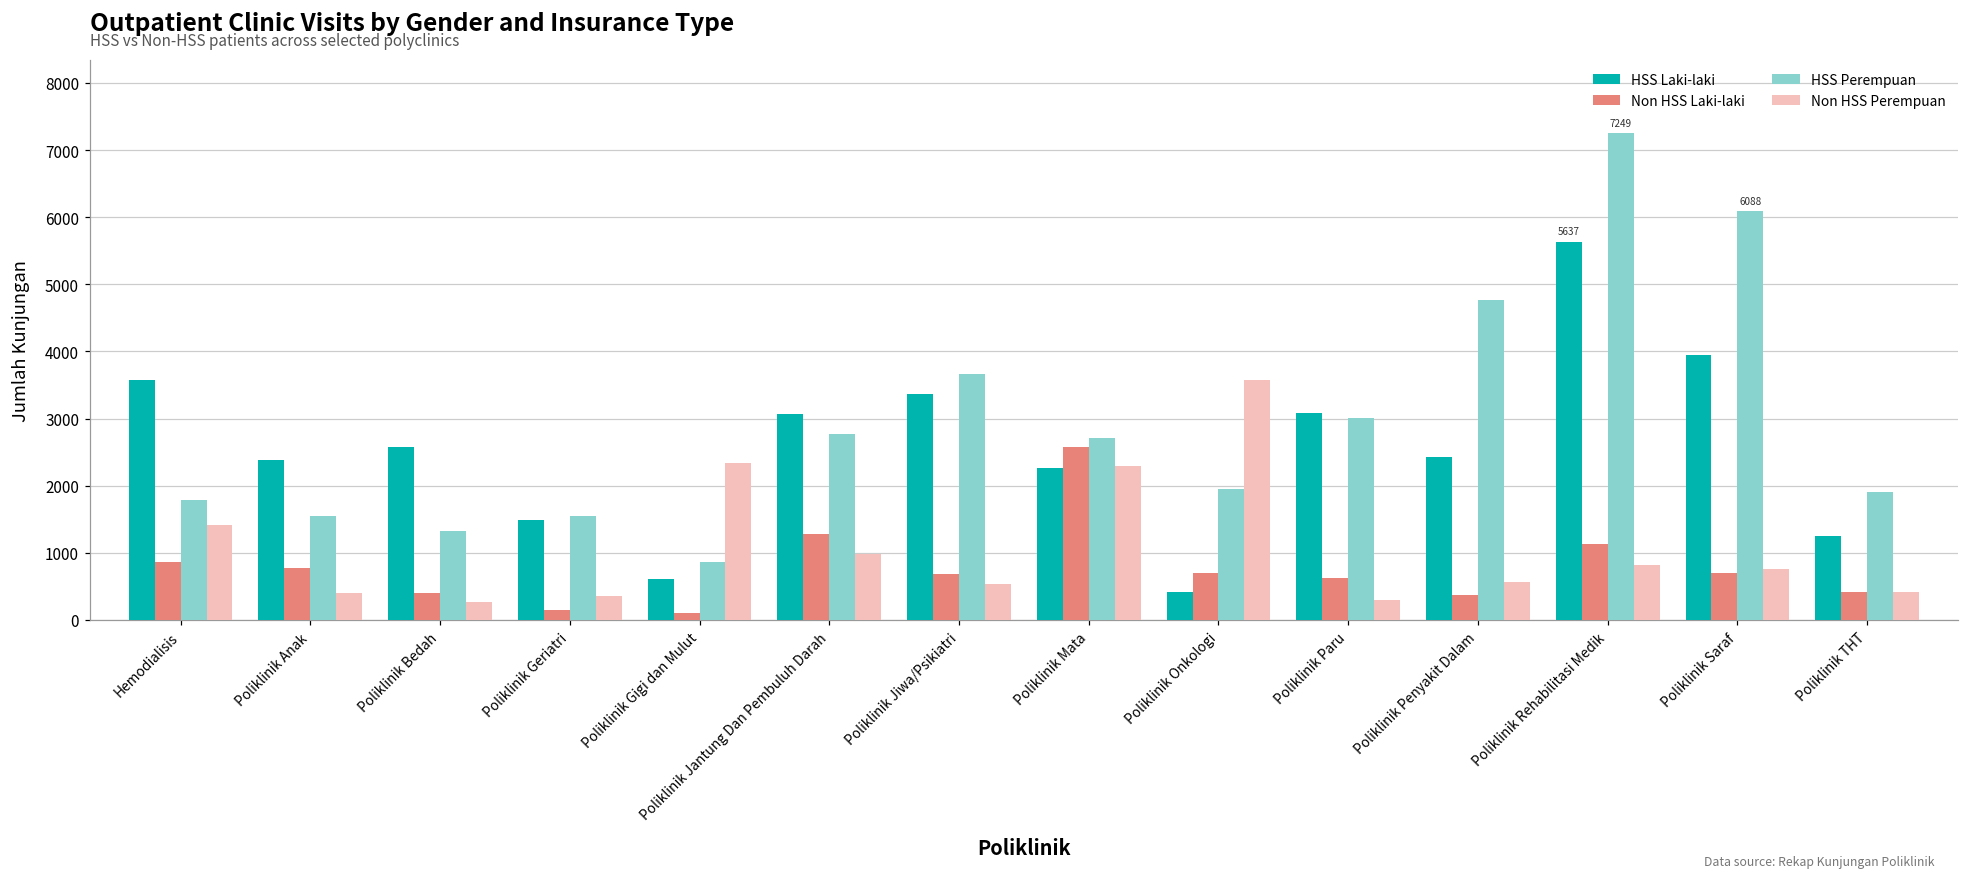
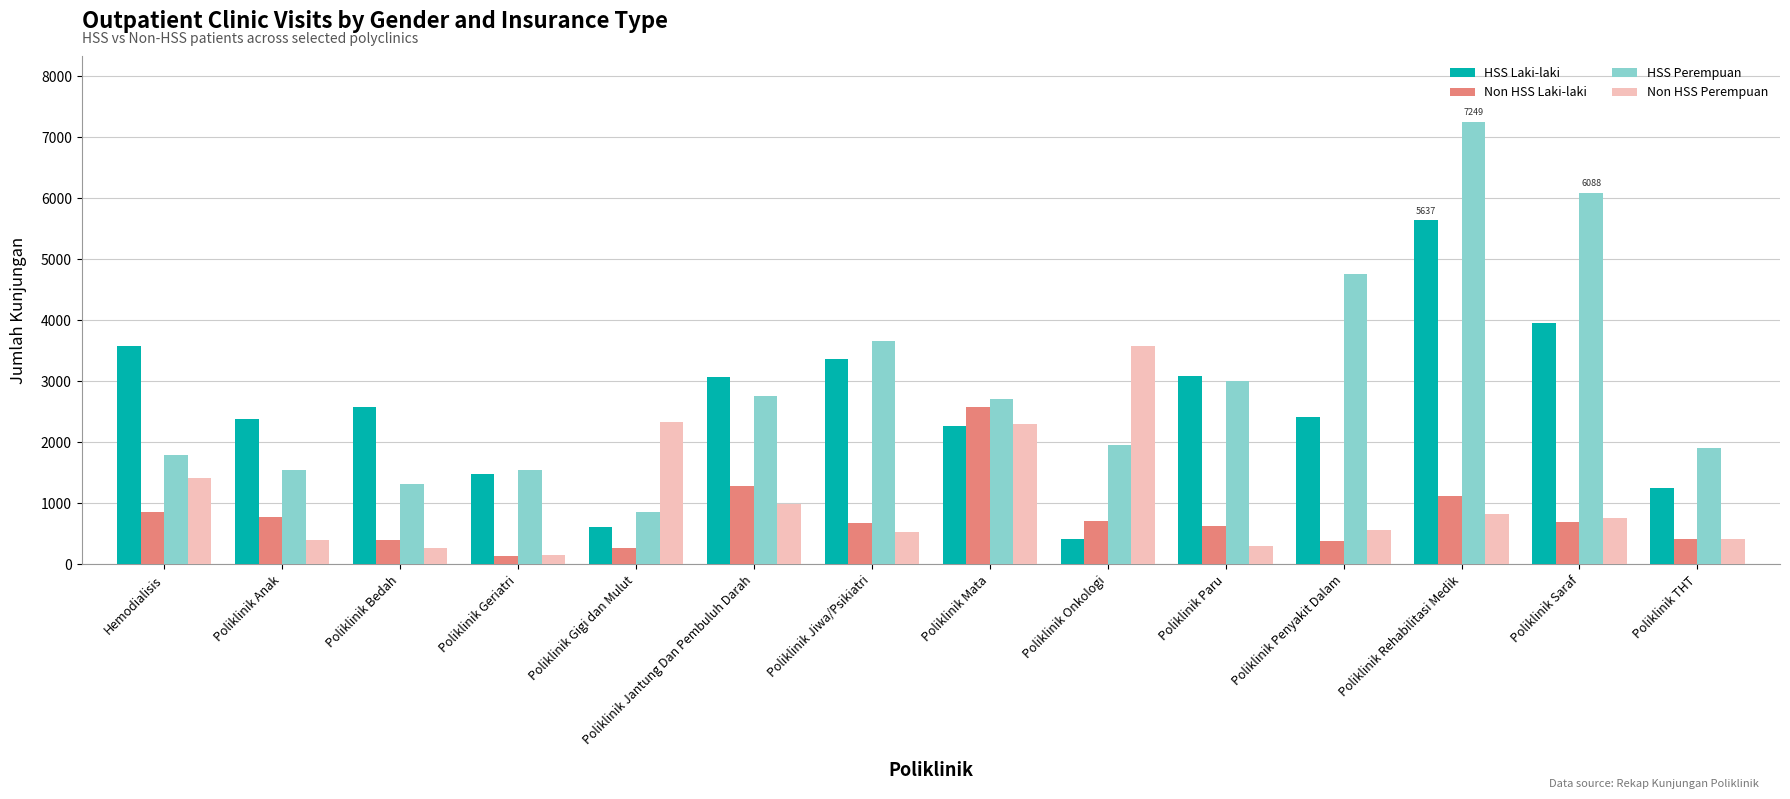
  {
    "HSS Laki-laki": {
      "Poliklinik Rehabilitasi Medik": 5637
    },
    "Non HSS Laki-laki": {
      "Hemodialisis": 900,
      "Poliklinik Anak": 800,
      "Poliklinik Bedah": 400,
      "Poliklinik Geriatri": 100,
-     "Poliklinik Gigi dan Mulut": 100,
+     "Poliklinik Gigi dan Mulut": 300,
      "Poliklinik Jantung Dan Pembuluh Darah": 1300,
      "Poliklinik Jiwa/Psikiatri": 700,
      "Poliklinik Mata": 2600,
      "Poliklinik Onkologi": 700,
      "Poliklinik Paru": 600,
      "Poliklinik Penyakit Dalam": 400,
      "Poliklinik Rehabilitasi Medik": 1100,
      "Poliklinik Saraf": 700,
      "Poliklinik THT": 400
    },
    "HSS Perempuan": {
      "Poliklinik Rehabilitasi Medik": 7249,
      "Poliklinik Saraf": 6088
    },
    "Non HSS Perempuan": {
      "Hemodialisis": 1400,
      "Poliklinik Anak": 400,
      "Poliklinik Bedah": 300,
-     "Poliklinik Geriatri": 400,
+     "Poliklinik Geriatri": 200,
      "Poliklinik Gigi dan Mulut": 2300,
      "Poliklinik Jantung Dan Pembuluh Darah": 1000,
      "Poliklinik Jiwa/Psikiatri": 500,
      "Poliklinik Mata": 2300,
      "Poliklinik Onkologi": 3600,
      "Poliklinik Paru": 300,
      "Poliklinik Penyakit Dalam": 600,
      "Poliklinik Rehabilitasi Medik": 800,
      "Poliklinik Saraf": 800,
      "Poliklinik THT": 400
    }
  }
